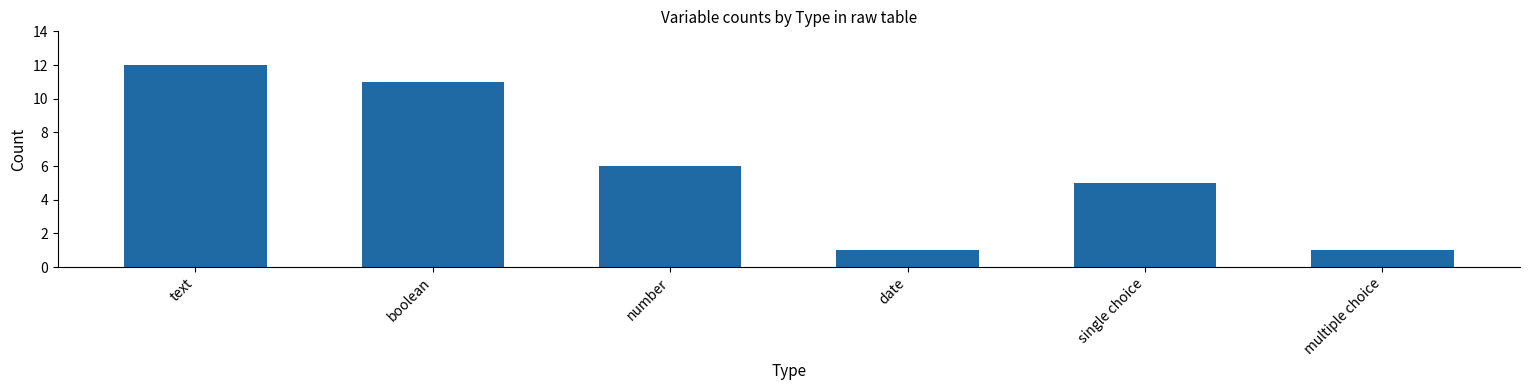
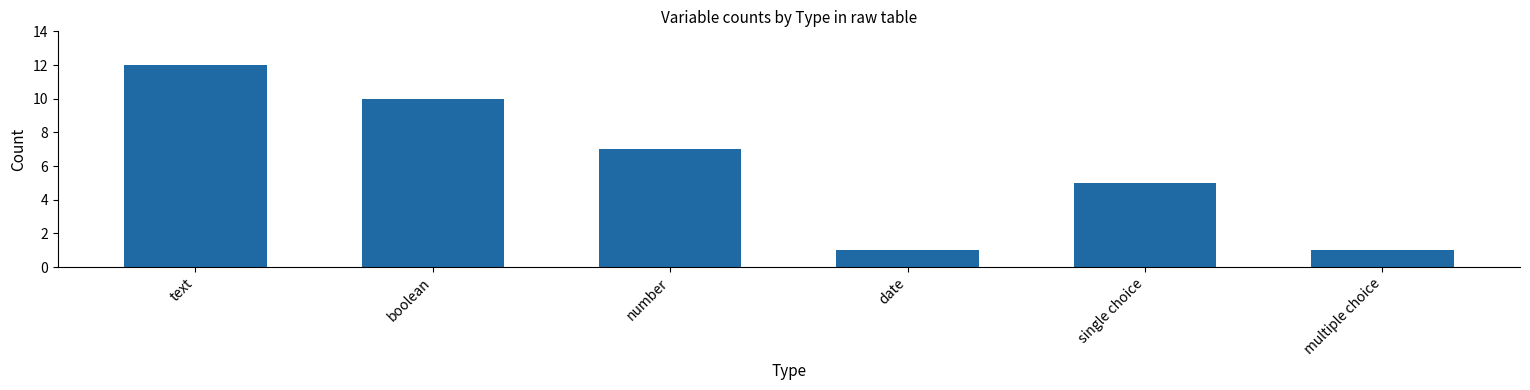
  {
    "text": 12,
-   "boolean": 11,
-   "number": 6,
+   "boolean": 10,
+   "number": 7,
    "date": 1,
    "single choice": 5,
    "multiple choice": 1
  }
